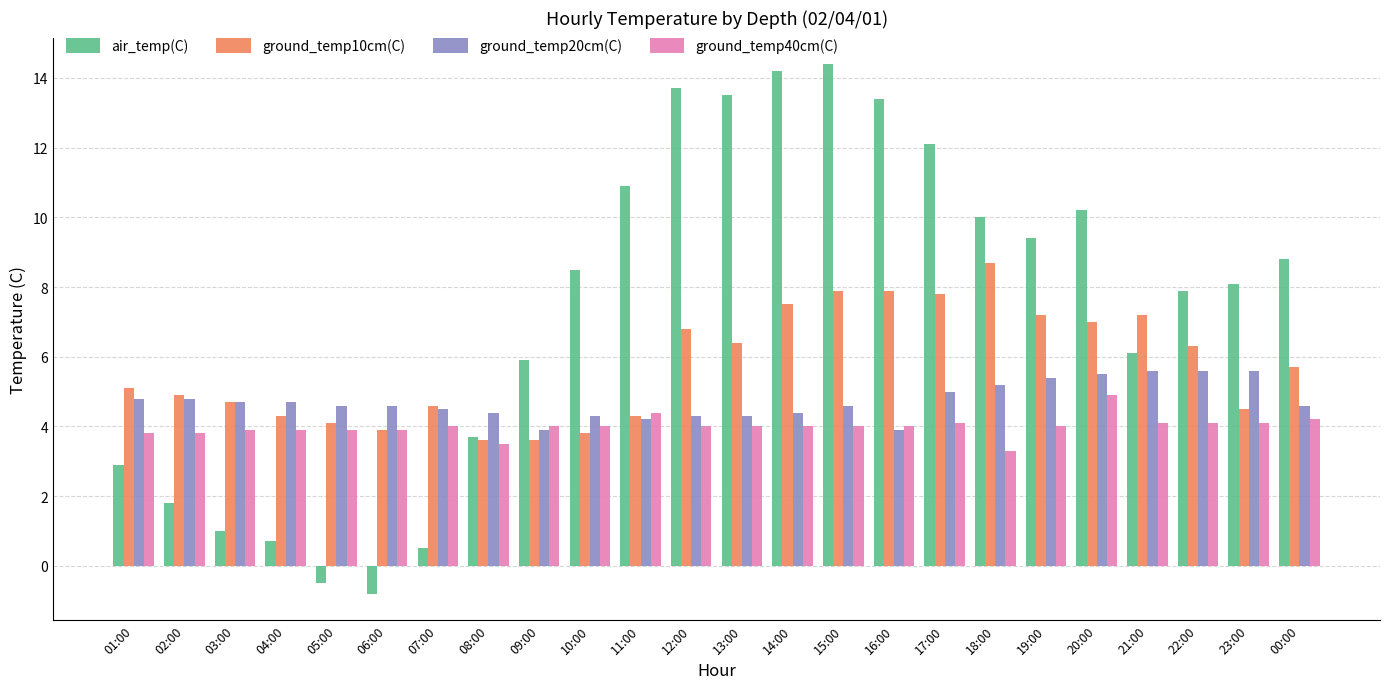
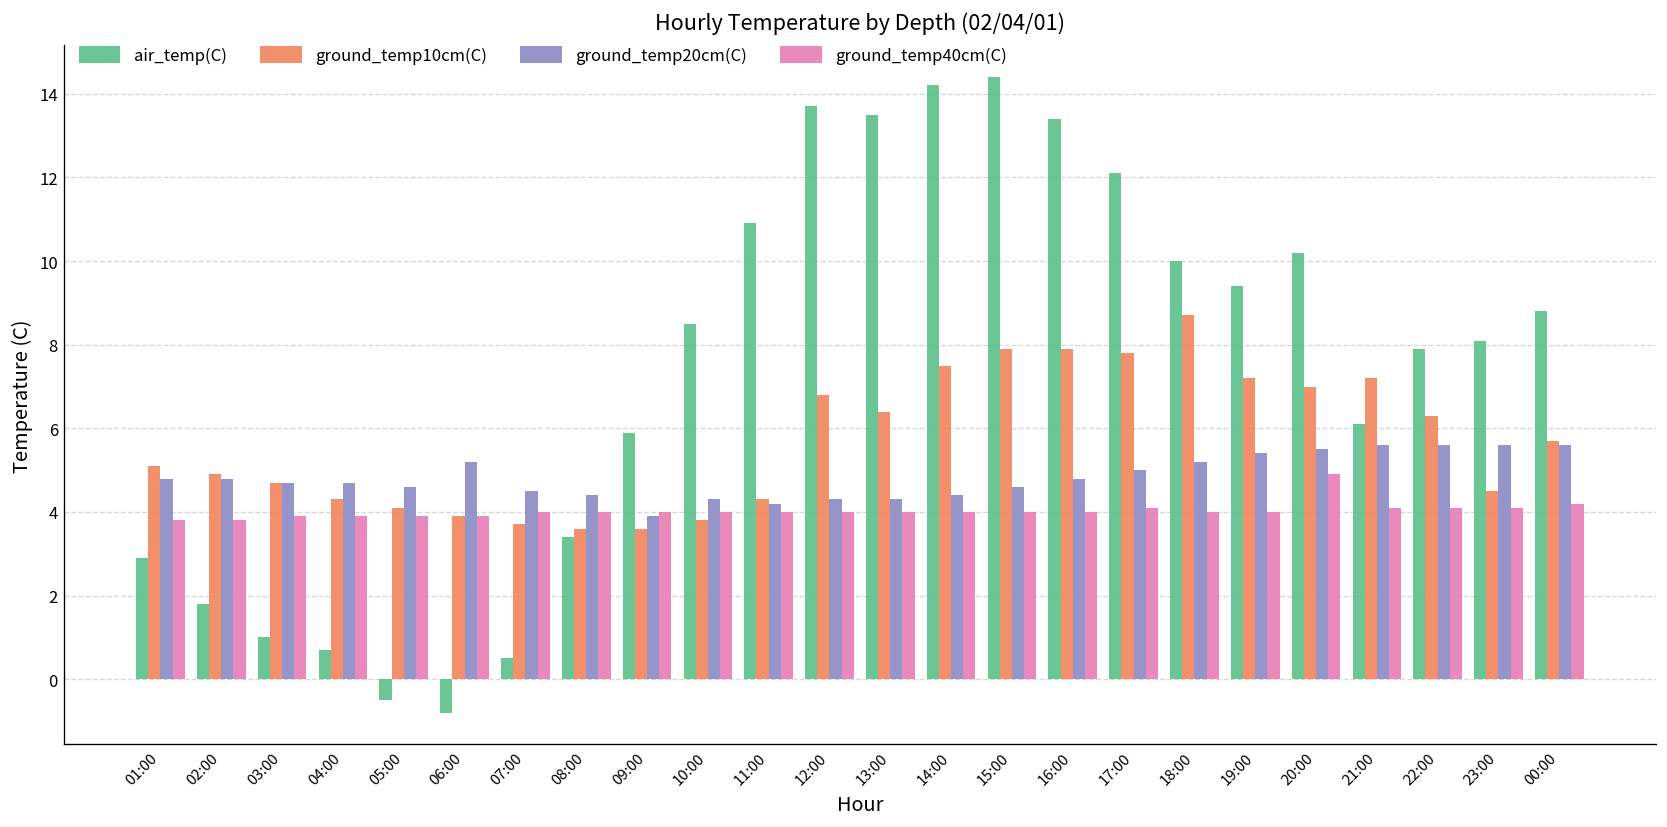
  {
    "air_temp(C)": {
      "01:00": 2.9,
      "02:00": 1.8,
      "03:00": 1.0,
      "04:00": 0.7,
      "05:00": -0.5,
      "06:00": -0.8,
      "07:00": 0.5,
-     "08:00": 3.7,
+     "08:00": 3.4,
      "09:00": 5.9,
      "10:00": 8.5,
      "11:00": 10.9,
      "12:00": 13.7,
      "13:00": 13.5,
      "14:00": 14.2,
      "15:00": 14.4,
      "16:00": 13.4,
      "17:00": 12.1,
      "18:00": 10.0,
      "19:00": 9.4,
      "20:00": 10.2,
      "21:00": 6.1,
      "22:00": 7.9,
      "23:00": 8.1,
      "00:00": 8.8
    },
    "ground_temp10cm(C)": {
      "01:00": 5.1,
      "02:00": 4.9,
      "03:00": 4.7,
      "04:00": 4.3,
      "05:00": 4.1,
      "06:00": 3.9,
-     "07:00": 4.6,
+     "07:00": 3.7,
      "08:00": 3.6,
      "09:00": 3.6,
      "10:00": 3.8,
      "11:00": 4.3,
      "12:00": 6.8,
      "13:00": 6.4,
      "14:00": 7.5,
      "15:00": 7.9,
      "16:00": 7.9,
      "17:00": 7.8,
      "18:00": 8.7,
      "19:00": 7.2,
      "20:00": 7.0,
      "21:00": 7.2,
      "22:00": 6.3,
      "23:00": 4.5,
      "00:00": 5.7
    },
    "ground_temp20cm(C)": {
      "01:00": 4.8,
      "02:00": 4.8,
      "03:00": 4.7,
      "04:00": 4.7,
      "05:00": 4.6,
-     "06:00": 4.6,
+     "06:00": 5.2,
      "07:00": 4.5,
      "08:00": 4.4,
      "09:00": 3.9,
      "10:00": 4.3,
      "11:00": 4.2,
      "12:00": 4.3,
      "13:00": 4.3,
      "14:00": 4.4,
      "15:00": 4.6,
-     "16:00": 3.9,
+     "16:00": 4.8,
      "17:00": 5.0,
      "18:00": 5.2,
      "19:00": 5.4,
      "20:00": 5.5,
      "21:00": 5.6,
      "22:00": 5.6,
      "23:00": 5.6,
-     "00:00": 4.6
+     "00:00": 5.6
    },
    "ground_temp40cm(C)": {
      "01:00": 3.8,
      "02:00": 3.8,
      "03:00": 3.9,
      "04:00": 3.9,
      "05:00": 3.9,
      "06:00": 3.9,
      "07:00": 4.0,
-     "08:00": 3.5,
+     "08:00": 4.0,
      "09:00": 4.0,
      "10:00": 4.0,
-     "11:00": 4.4,
+     "11:00": 4.0,
      "12:00": 4.0,
      "13:00": 4.0,
      "14:00": 4.0,
      "15:00": 4.0,
      "16:00": 4.0,
      "17:00": 4.1,
-     "18:00": 3.3,
+     "18:00": 4.0,
      "19:00": 4.0,
      "20:00": 4.9,
      "21:00": 4.1,
      "22:00": 4.1,
      "23:00": 4.1,
      "00:00": 4.2
    }
  }
